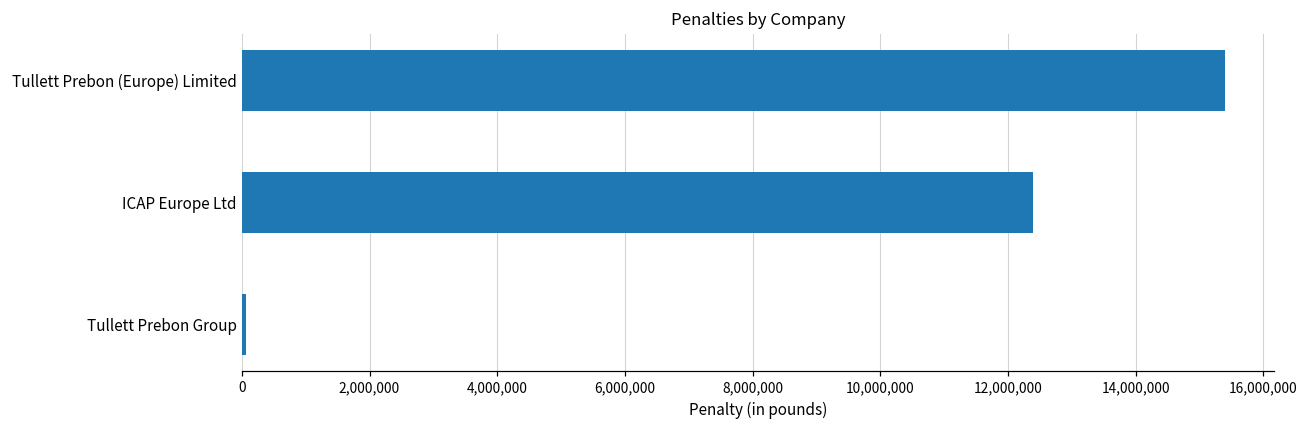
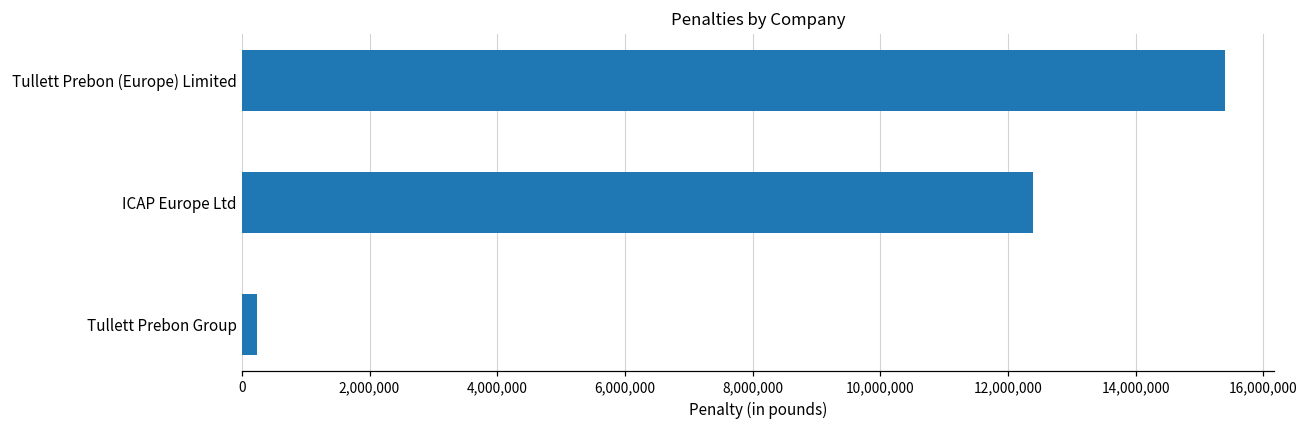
  {
    "Tullett Prebon (Europe) Limited": "15,400,000",
    "ICAP Europe Ltd": "12,400,000",
-   "Tullett Prebon Group": "100,000"
+   "Tullett Prebon Group": "200,000"
  }
